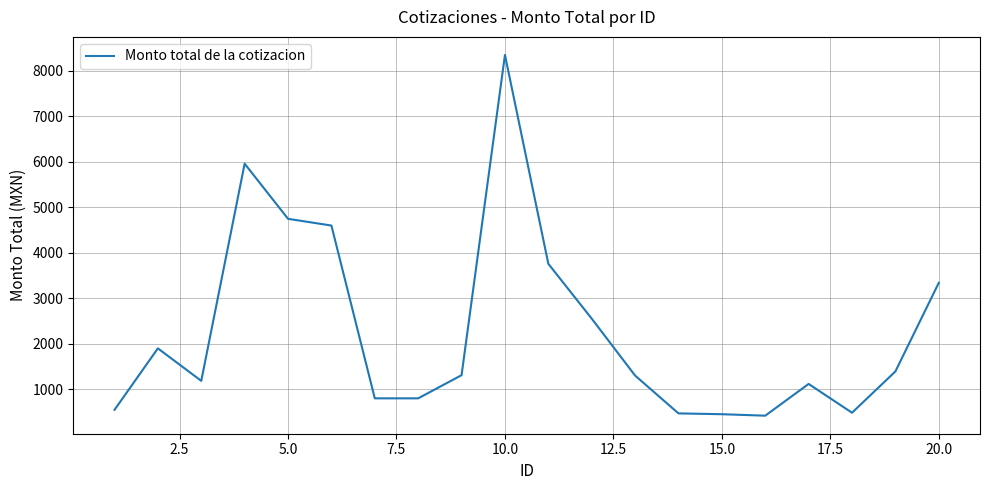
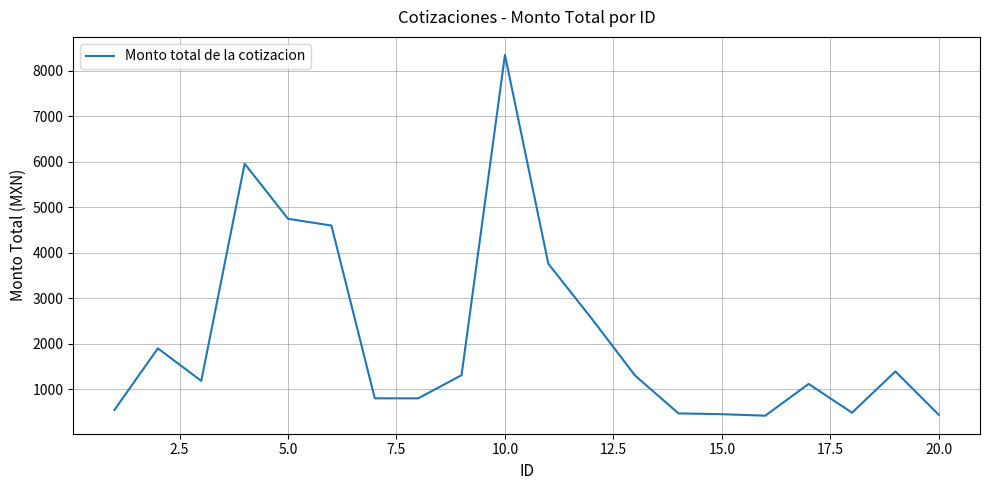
  {
    "5.0": 4700,
    "10.0": 8400,
    "15.0": 500,
-   "20.0": 3300
+   "20.0": 400
  }
